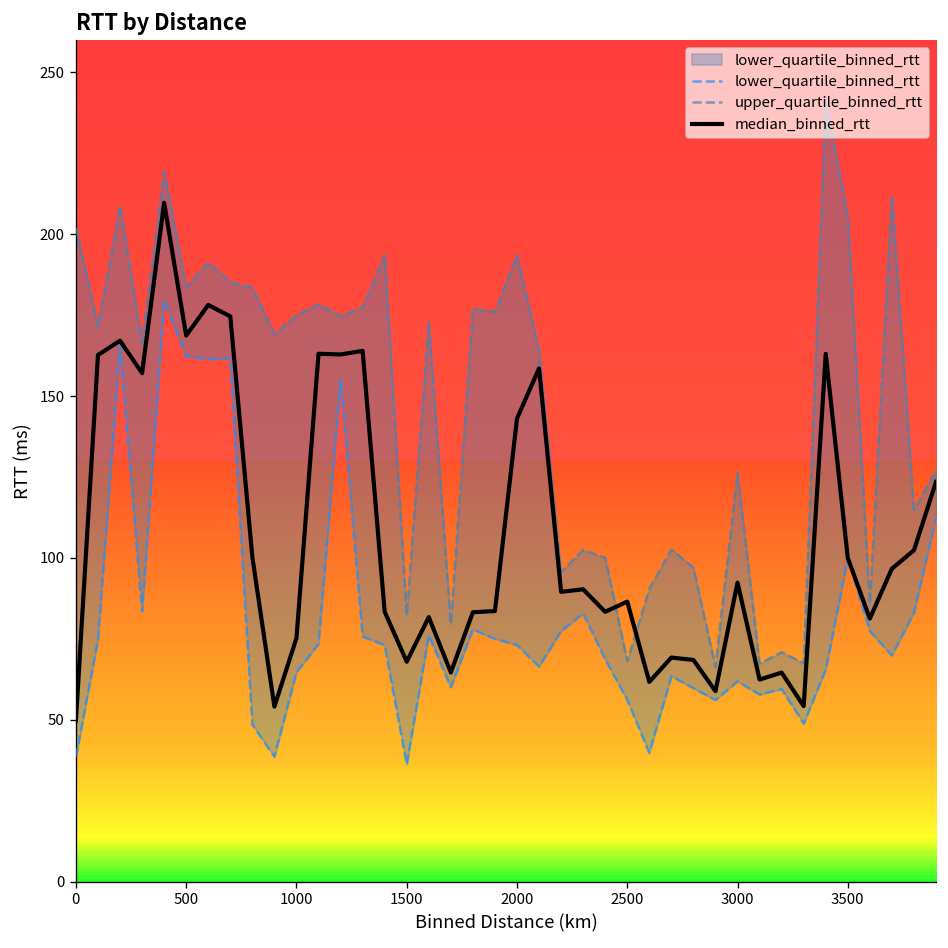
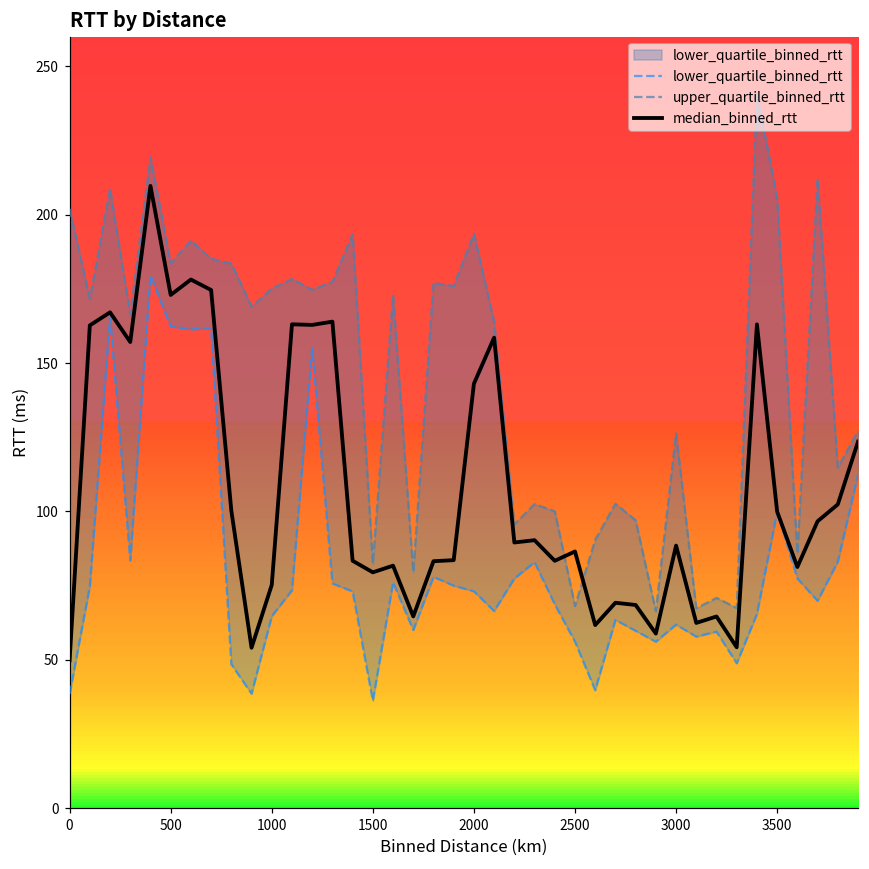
  {
    "median_binned_rtt": {
      "0": 50,
-     "500": 169,
+     "500": 173,
      "1000": 75,
-     "1500": 68,
+     "1500": 79,
      "2000": 143,
      "2500": 87,
-     "3000": 92
+     "3000": 88
    }
  }
